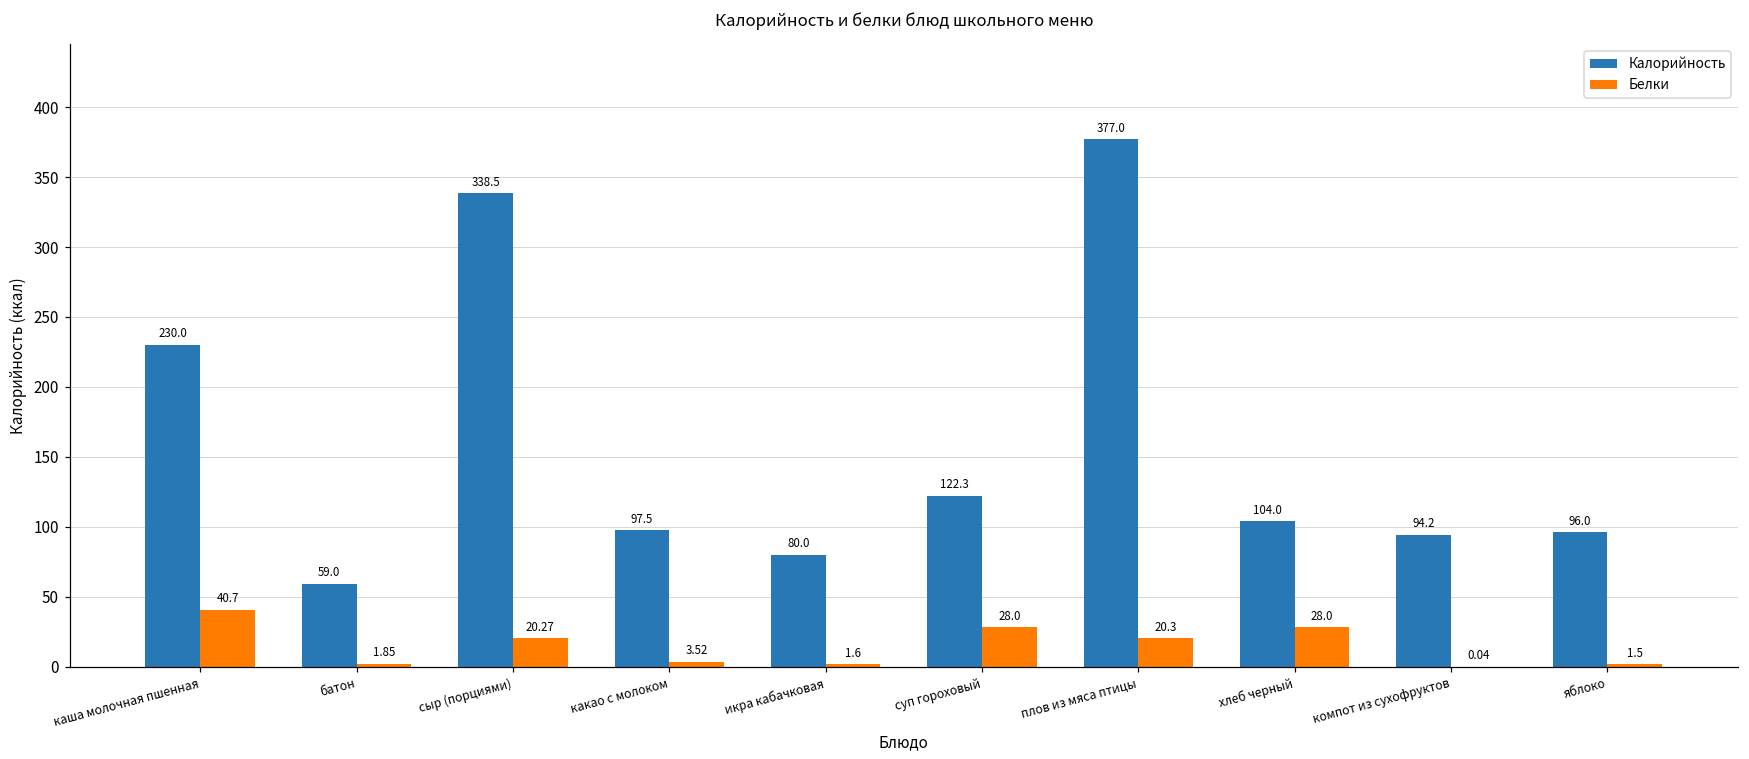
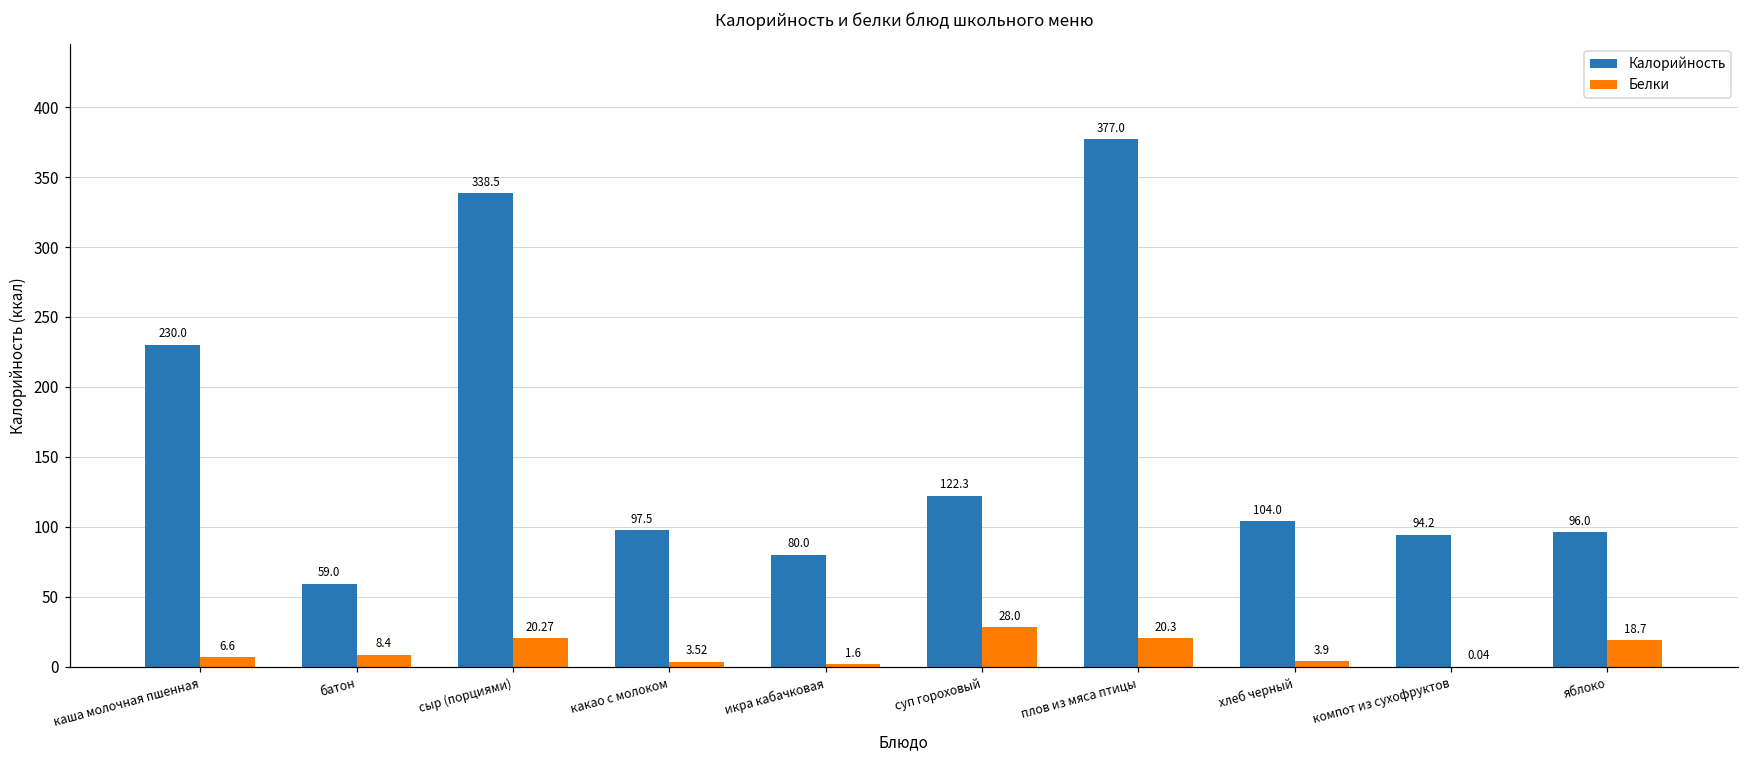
  {
    "Калорийность": {
      "каша молочная пшенная": 230.0,
      "батон": 59.0,
      "сыр (порциями)": 338.5,
      "какао с молоком": 97.5,
      "икра кабачковая": 80.0,
      "суп гороховый": 122.3,
      "плов из мяса птицы": 377.0,
      "хлеб черный": 104.0,
      "компот из сухофруктов": 94.2,
      "яблоко": 96.0
    },
    "Белки": {
-     "каша молочная пшенная": 40.7,
-     "батон": 1.85,
+     "каша молочная пшенная": 6.6,
+     "батон": 8.4,
      "сыр (порциями)": 20.27,
      "какао с молоком": 3.52,
      "икра кабачковая": 1.6,
      "суп гороховый": 28.0,
      "плов из мяса птицы": 20.3,
-     "хлеб черный": 28.0,
+     "хлеб черный": 3.9,
      "компот из сухофруктов": 0.04,
-     "яблоко": 1.5
+     "яблоко": 18.7
    }
  }
